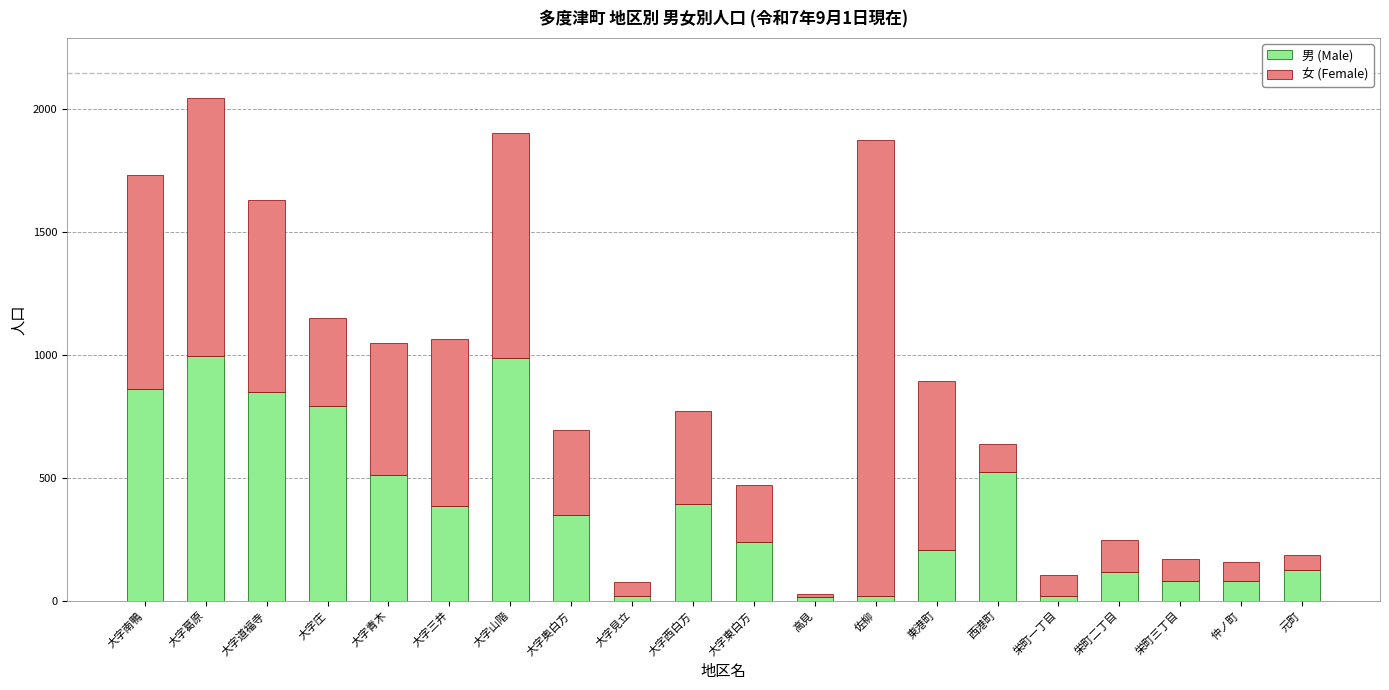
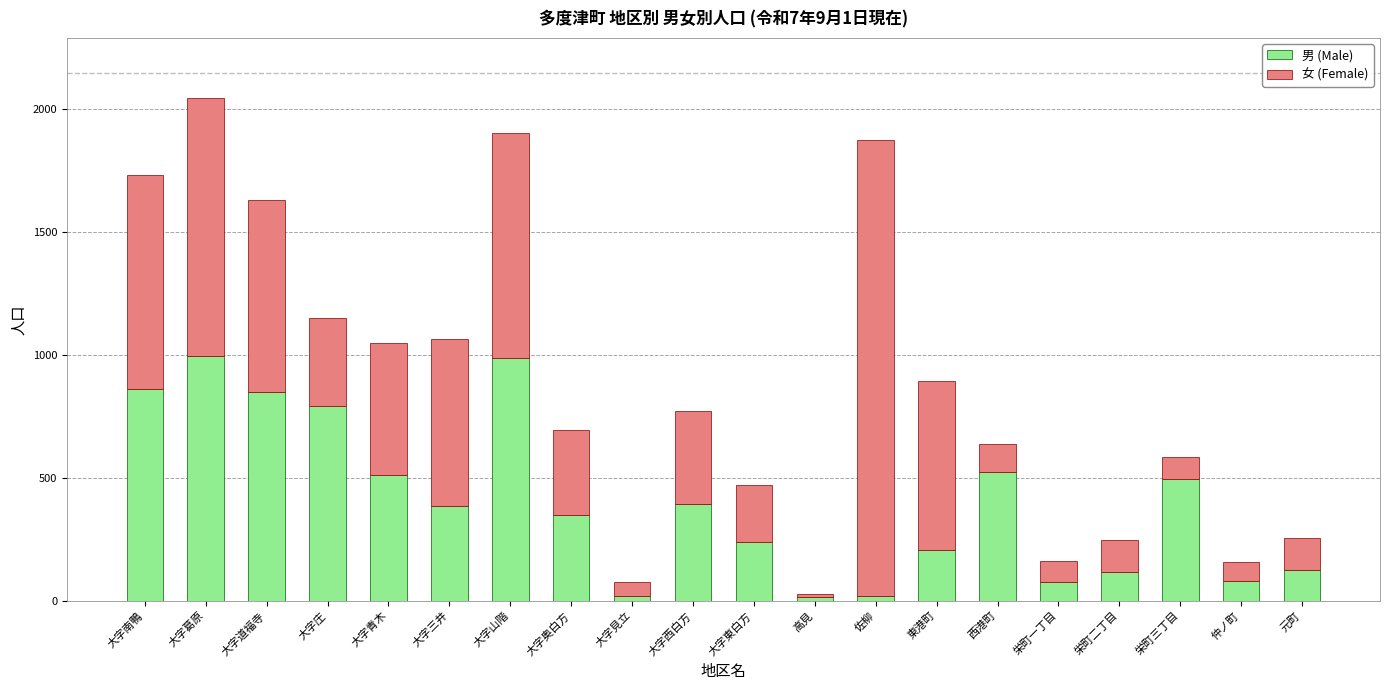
  {
    "男 (Male)": {
      "大字南鴨": 860,
      "大字葛原": 1000,
      "大字道福寺": 850,
      "大字庄": 790,
      "大字青木": 510,
      "大字三井": 380,
      "大字山階": 990,
      "大字奥白方": 350,
      "大字見立": 20,
      "大字西白方": 390,
      "大字東白方": 240,
      "高見": 20,
      "佐柳": 20,
      "東港町": 210,
      "西港町": 530,
-     "栄町一丁目": 20,
+     "栄町一丁目": 80,
      "栄町二丁目": 120,
-     "栄町三丁目": 80,
+     "栄町三丁目": 500,
      "仲ノ町": 80,
      "元町": 130
    },
    "女 (Female)": {
      "大字南鴨": 870,
      "大字葛原": 1050,
      "大字道福寺": 780,
      "大字庄": 360,
      "大字青木": 530,
      "大字三井": 680,
      "大字山階": 920,
      "大字奥白方": 350,
      "大字見立": 60,
      "大字西白方": 380,
      "大字東白方": 230,
      "高見": 10,
      "佐柳": 1850,
      "東港町": 690,
      "西港町": 110,
      "栄町一丁目": 90,
      "栄町二丁目": 130,
      "栄町三丁目": 90,
      "仲ノ町": 80,
-     "元町": 60
+     "元町": 130
    }
  }
